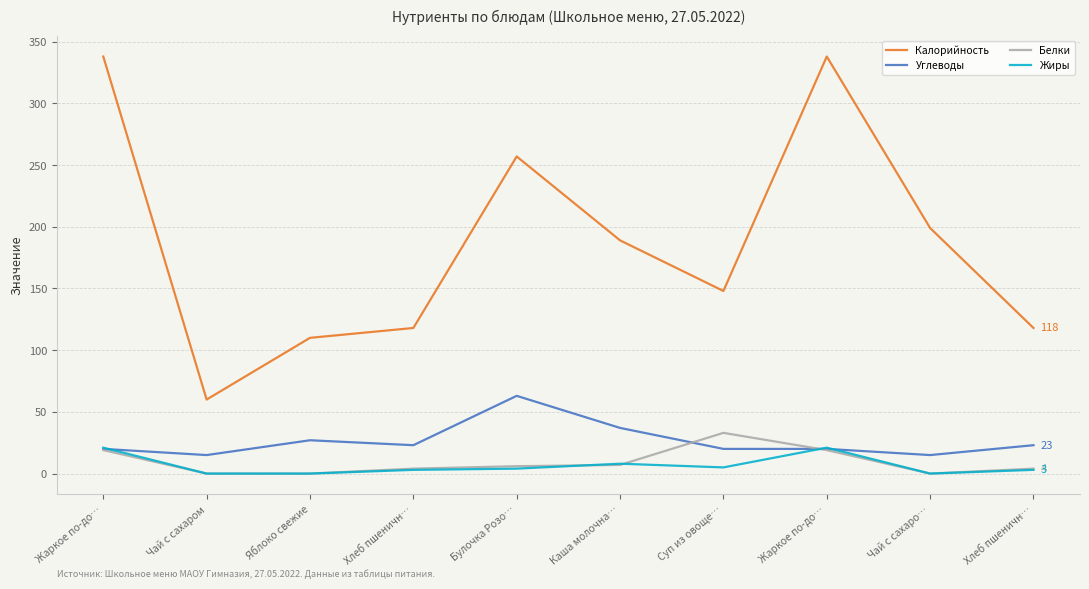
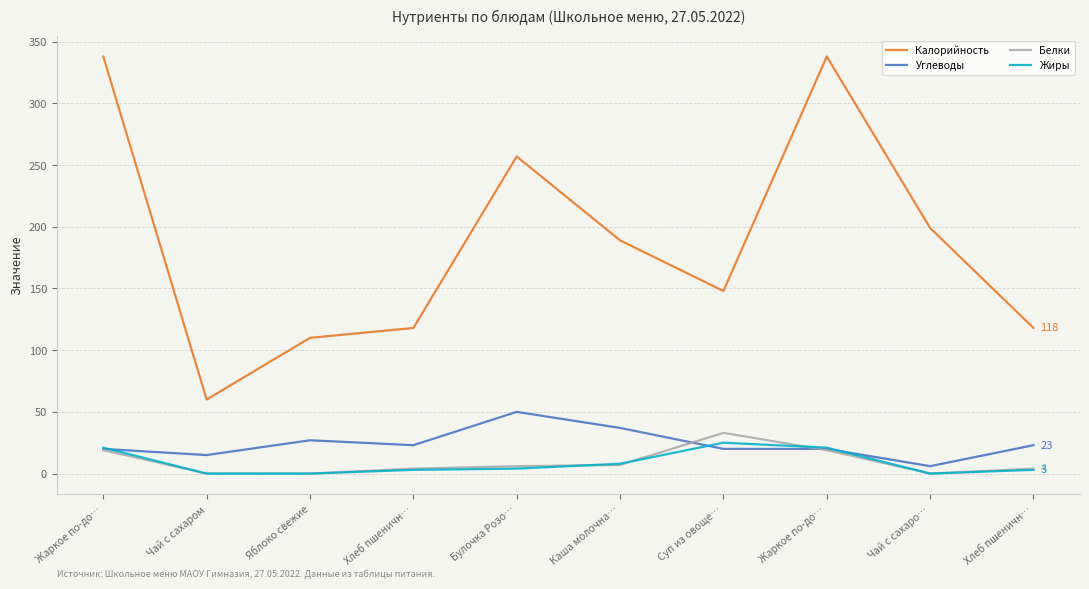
  {
    "Калорийность": {
      "Чай с сахаром": 60,
      "Яблоко свежие": 110,
      "Булочка Розо…": 257,
      "Каша молочна…": 189,
      "Суп из овоще…": 148,
      "Чай с сахаро…": 199
    },
    "Углеводы": {
      "Чай с сахаром": 15,
      "Яблоко свежие": 27,
-     "Булочка Розо…": 63,
+     "Булочка Розо…": 50,
      "Каша молочна…": 37,
      "Суп из овоще…": 20,
-     "Чай с сахаро…": 15
+     "Чай с сахаро…": 6
    },
    "Белки": {
      "Суп из овоще…": 33
    },
    "Жиры": {
-     "Суп из овоще…": 5
+     "Суп из овоще…": 25
    }
  }
